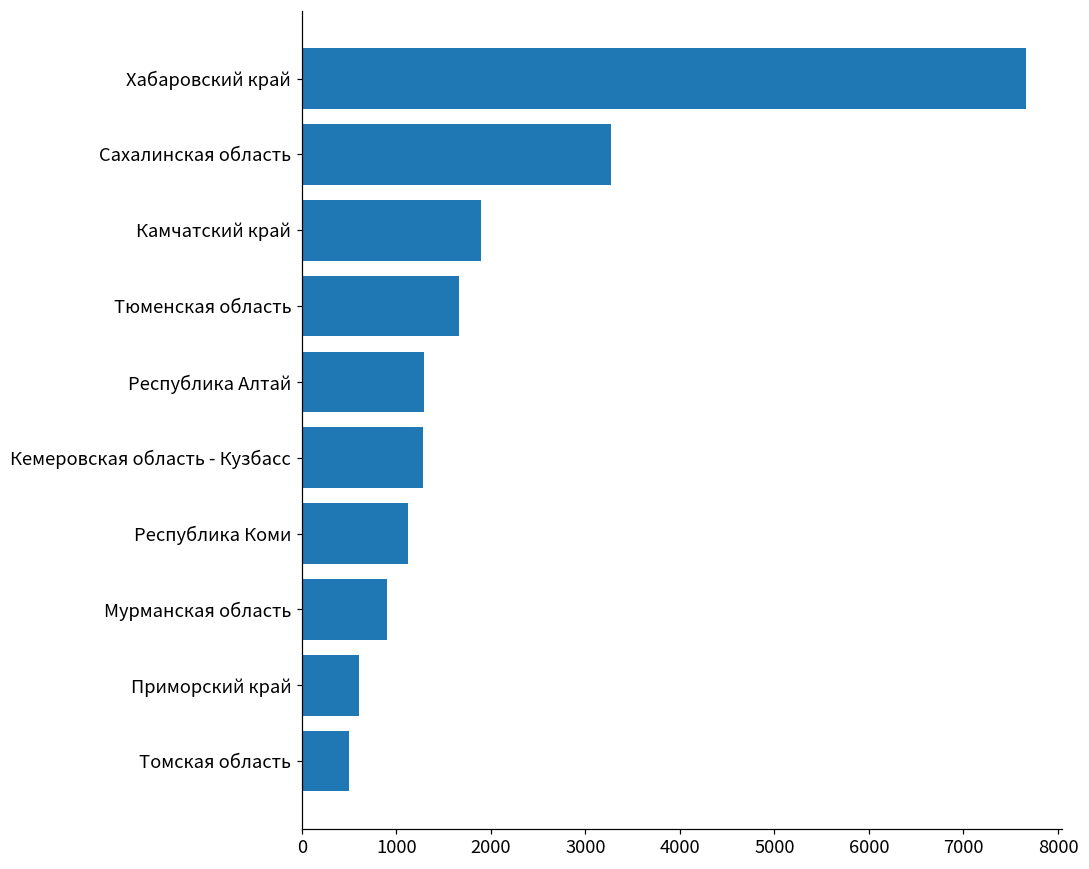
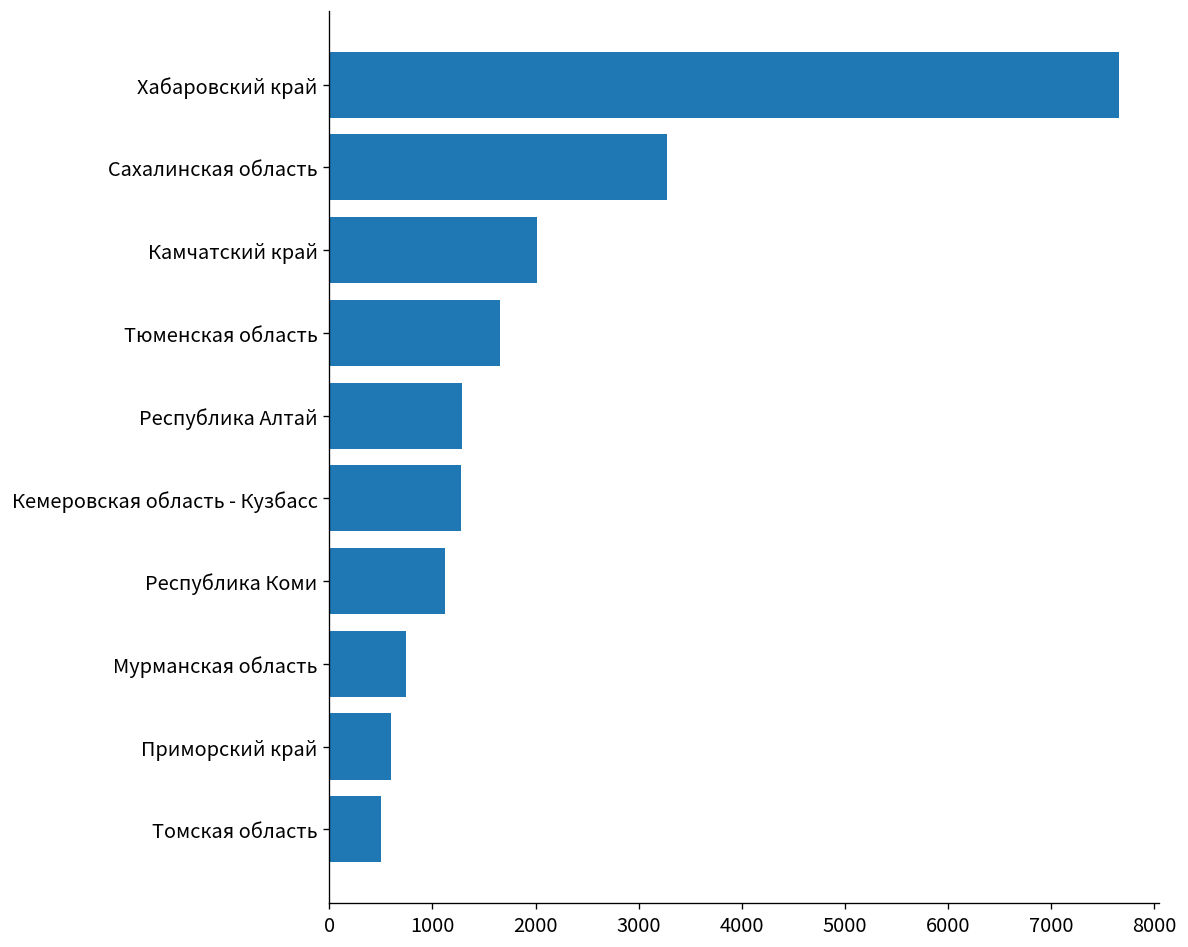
  {
    "Хабаровский край": 7700,
    "Сахалинская область": 3300,
-   "Камчатский край": 1900,
+   "Камчатский край": 2000,
    "Тюменская область": 1700,
    "Республика Алтай": 1300,
    "Кемеровская область - Кузбасс": 1300,
    "Республика Коми": 1100,
-   "Мурманская область": 900,
+   "Мурманская область": 700,
    "Приморский край": 600,
    "Томская область": 500
  }
